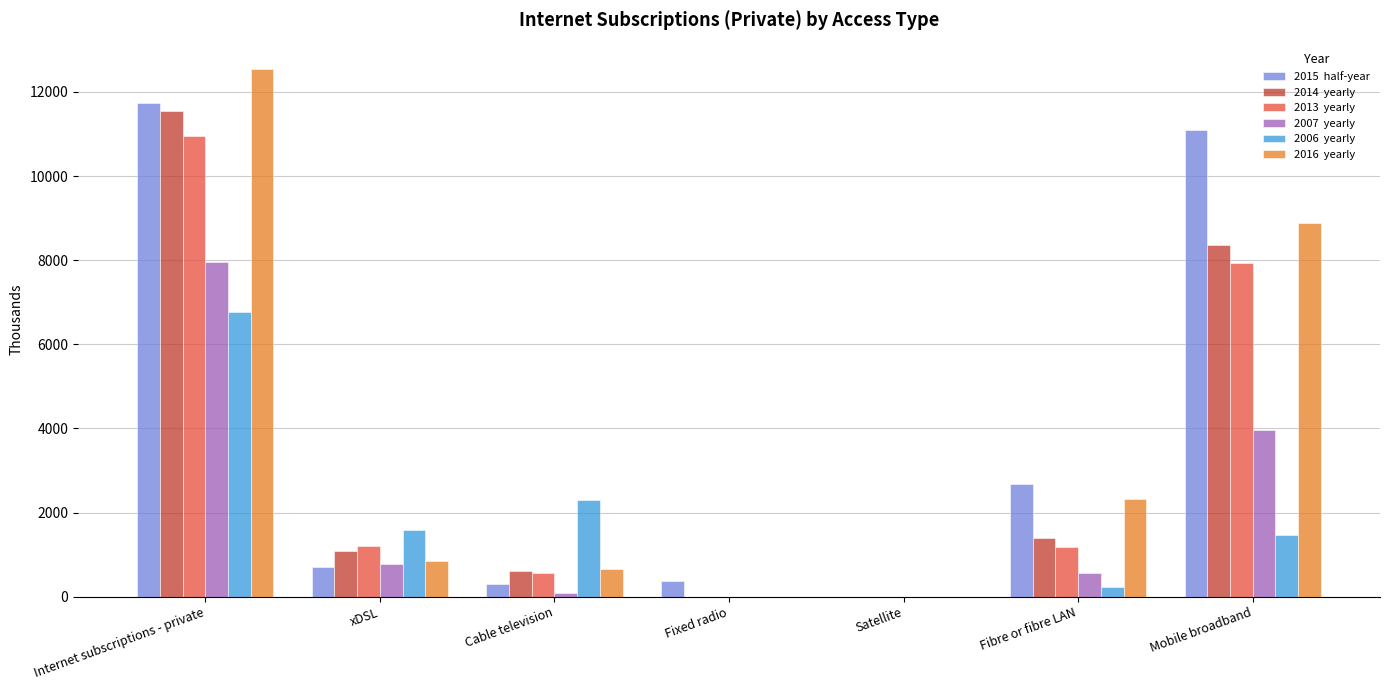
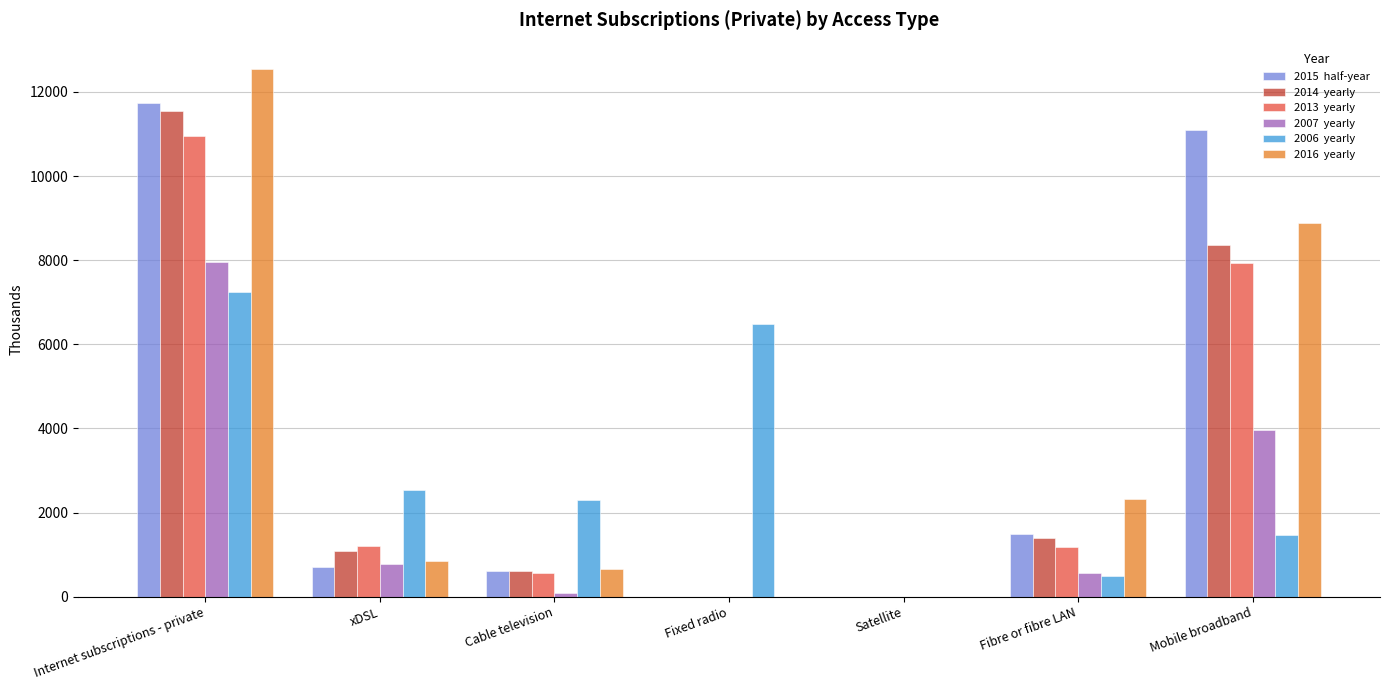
  {
    "2015 half-year": {
      "Internet subscriptions - private": 11700,
      "xDSL": 700,
-     "Cable television": 300,
-     "Fixed radio": 400,
-     "Fibre or fibre LAN": 2700,
+     "Cable television": 600,
+     "Fixed radio": 0,
+     "Fibre or fibre LAN": 1500,
      "Mobile broadband": 11100
    },
    "2007 yearly": {
      "Internet subscriptions - private": 8000,
      "xDSL": 800,
      "Cable television": 100,
      "Satellite": 0,
      "Fibre or fibre LAN": 600,
      "Mobile broadband": 4000
    },
    "2006 yearly": {
-     "Internet subscriptions - private": 6800,
-     "xDSL": 1600,
+     "Internet subscriptions - private": 7200,
+     "xDSL": 2500,
      "Cable television": 2300,
-     "Fixed radio": 0,
-     "Fibre or fibre LAN": 200,
+     "Fixed radio": 6500,
+     "Fibre or fibre LAN": 500,
      "Mobile broadband": 1500
    }
  }
